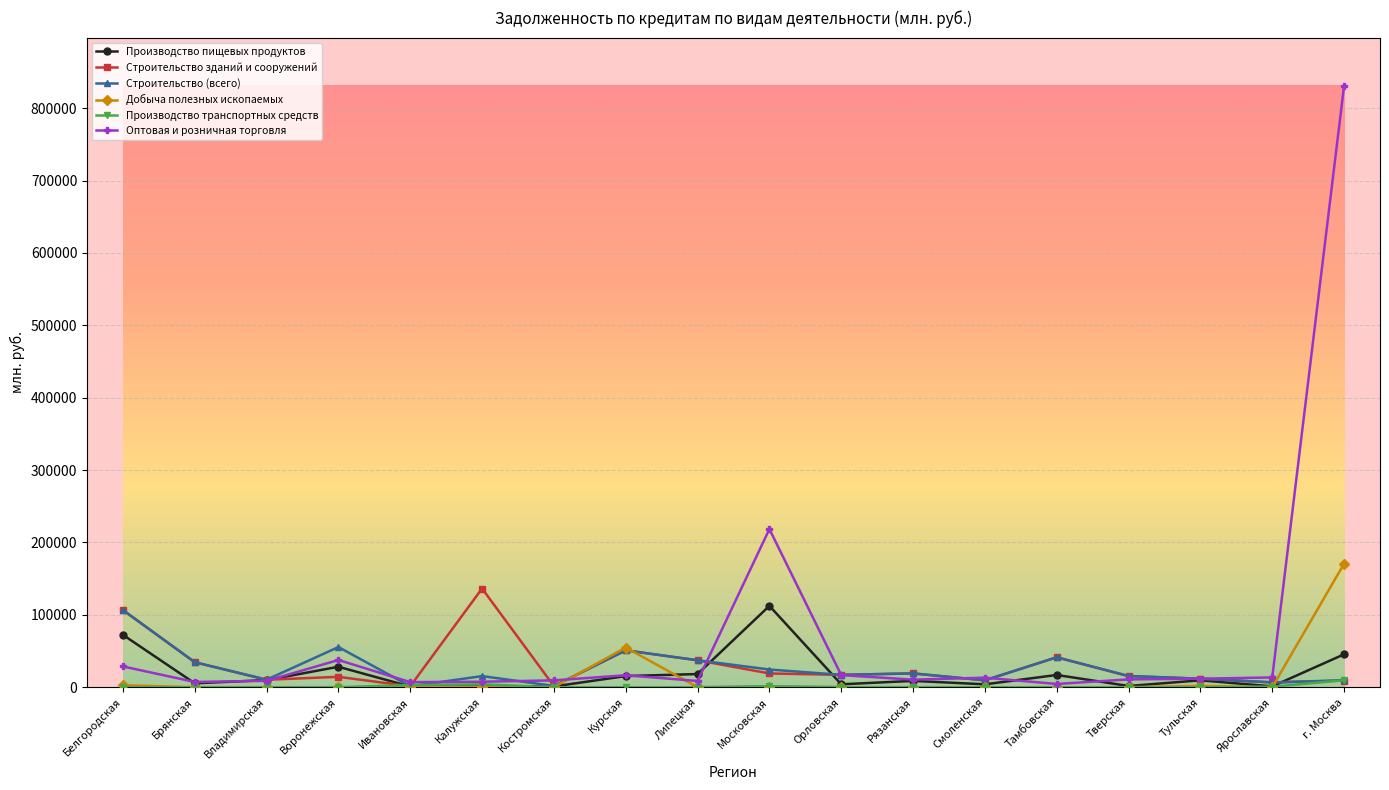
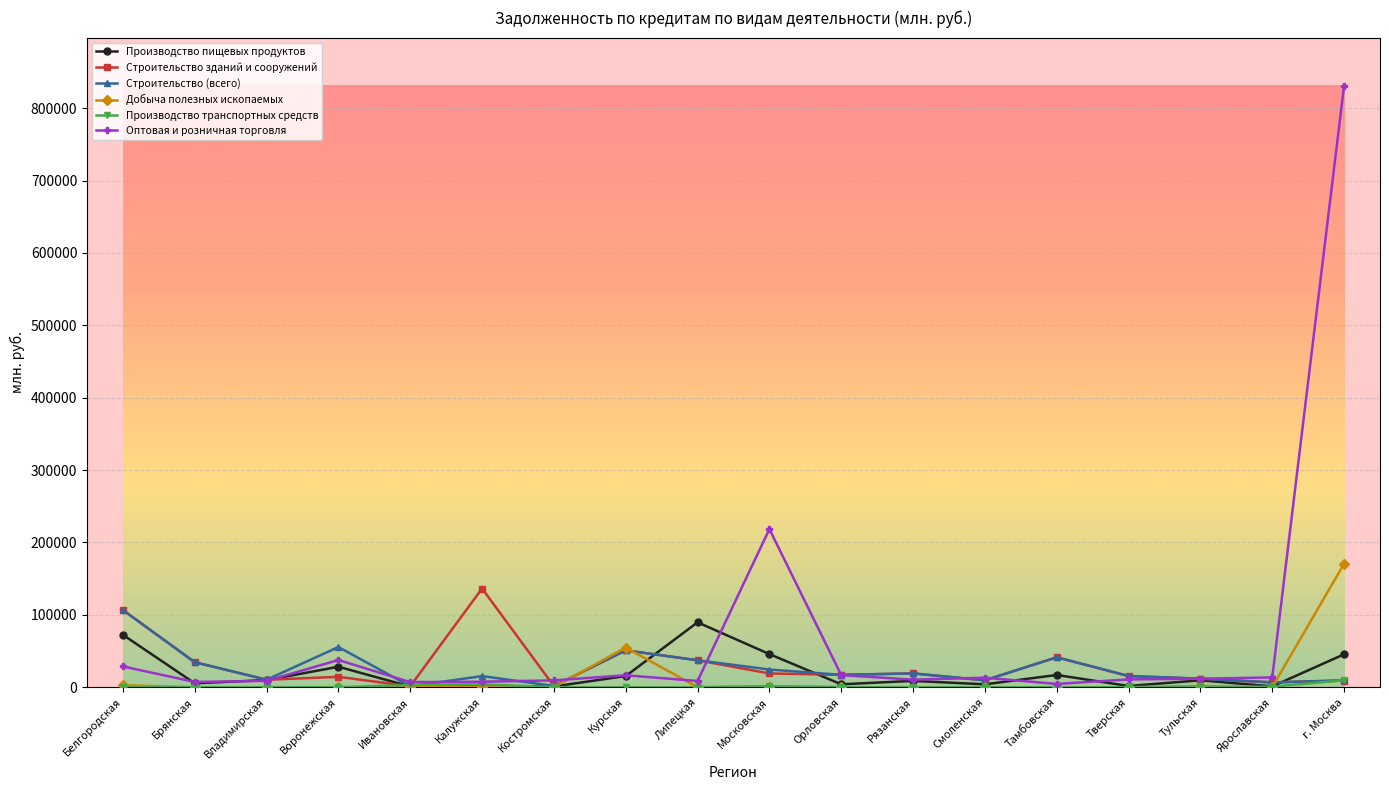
  {
    "Производство пищевых продуктов": {
      "Белгородская": 70000,
      "Воронежская": 30000,
-     "Липецкая": 20000,
-     "Московская": 110000,
+     "Липецкая": 90000,
+     "Московская": 50000,
      "Орловская": 0,
      "Смоленская": 0,
      "Тамбовская": 20000,
      "г. Москва": 50000
    },
    "Строительство зданий и сооружений": {
      "Воронежская": 10000,
      "Калужская": 140000,
      "Московская": 20000
    },
    "Строительство (всего)": {
      "Воронежская": 60000,
      "Калужская": 20000,
      "Московская": 20000
    },
    "Добыча полезных ископаемых": {
      "Курская": 50000,
      "г. Москва": 170000
    },
    "Производство транспортных средств": {
      "Курская": 0
    },
    "Оптовая и розничная торговля": {
      "Белгородская": 30000,
      "Воронежская": 40000,
      "Ивановская": 10000,
      "Калужская": 10000,
      "Костромская": 10000,
      "Липецкая": 10000,
      "Московская": 220000,
      "Смоленская": 10000,
      "Тамбовская": 0,
      "Тверская": 10000,
      "Ярославская": 10000,
      "г. Москва": 830000
    }
  }
